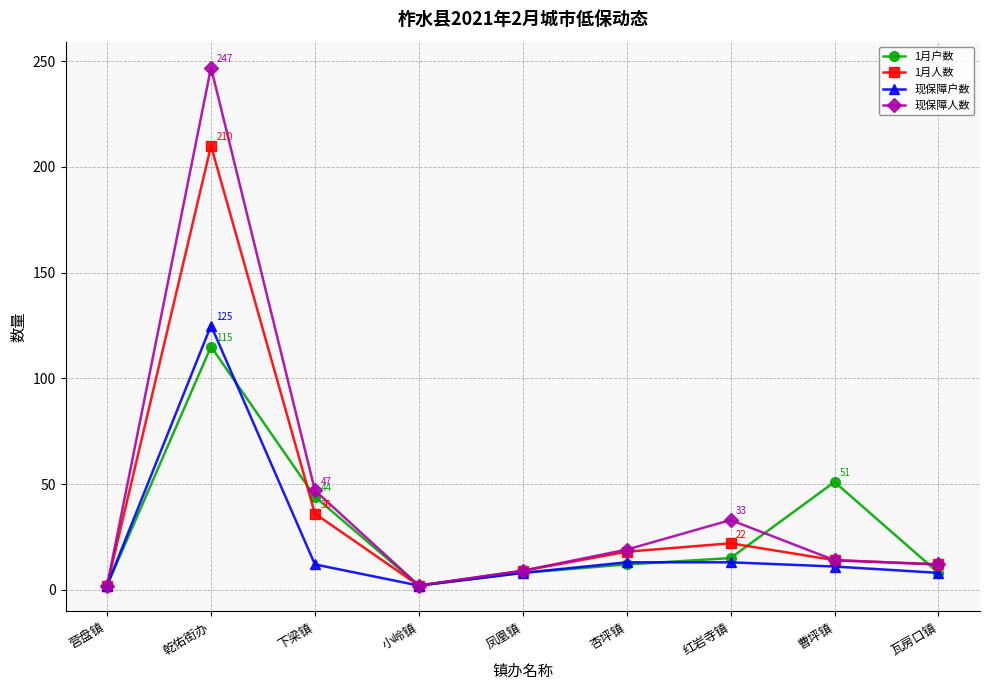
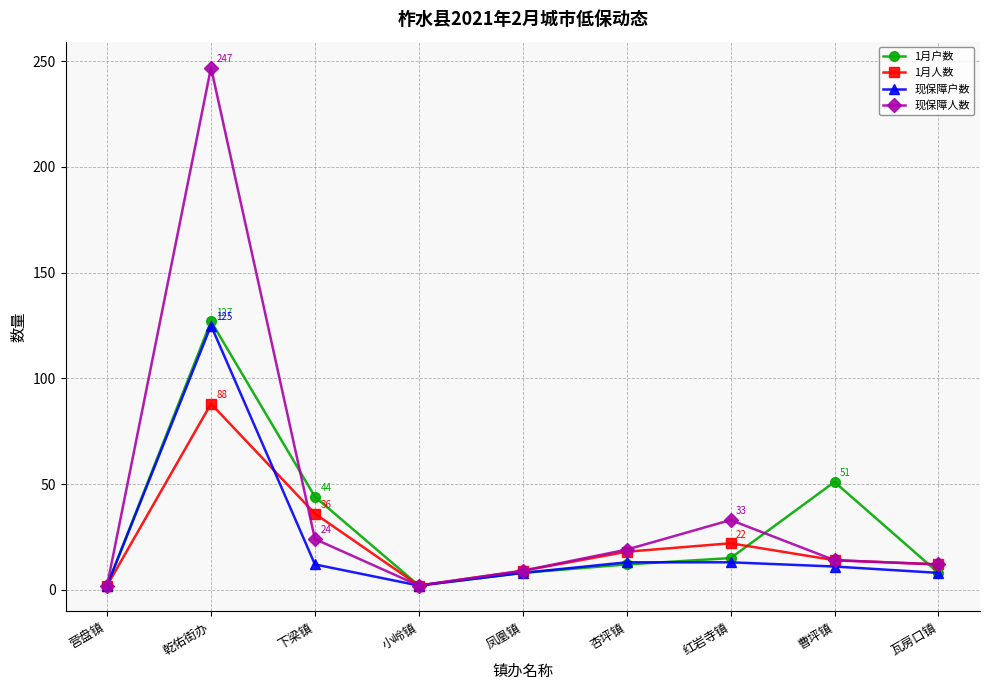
  {
    "1月户数": {
-     "乾佑街办": 115,
+     "乾佑街办": 127,
      "曹坪镇": 51
    },
    "1月人数": {
-     "乾佑街办": 210,
+     "乾佑街办": 88,
      "下梁镇": 36,
      "红岩寺镇": 22
    },
    "现保障户数": {
      "乾佑街办": 125
    },
    "现保障人数": {
      "乾佑街办": 247,
-     "下梁镇": 47,
+     "下梁镇": 24,
      "红岩寺镇": 33
    }
  }
